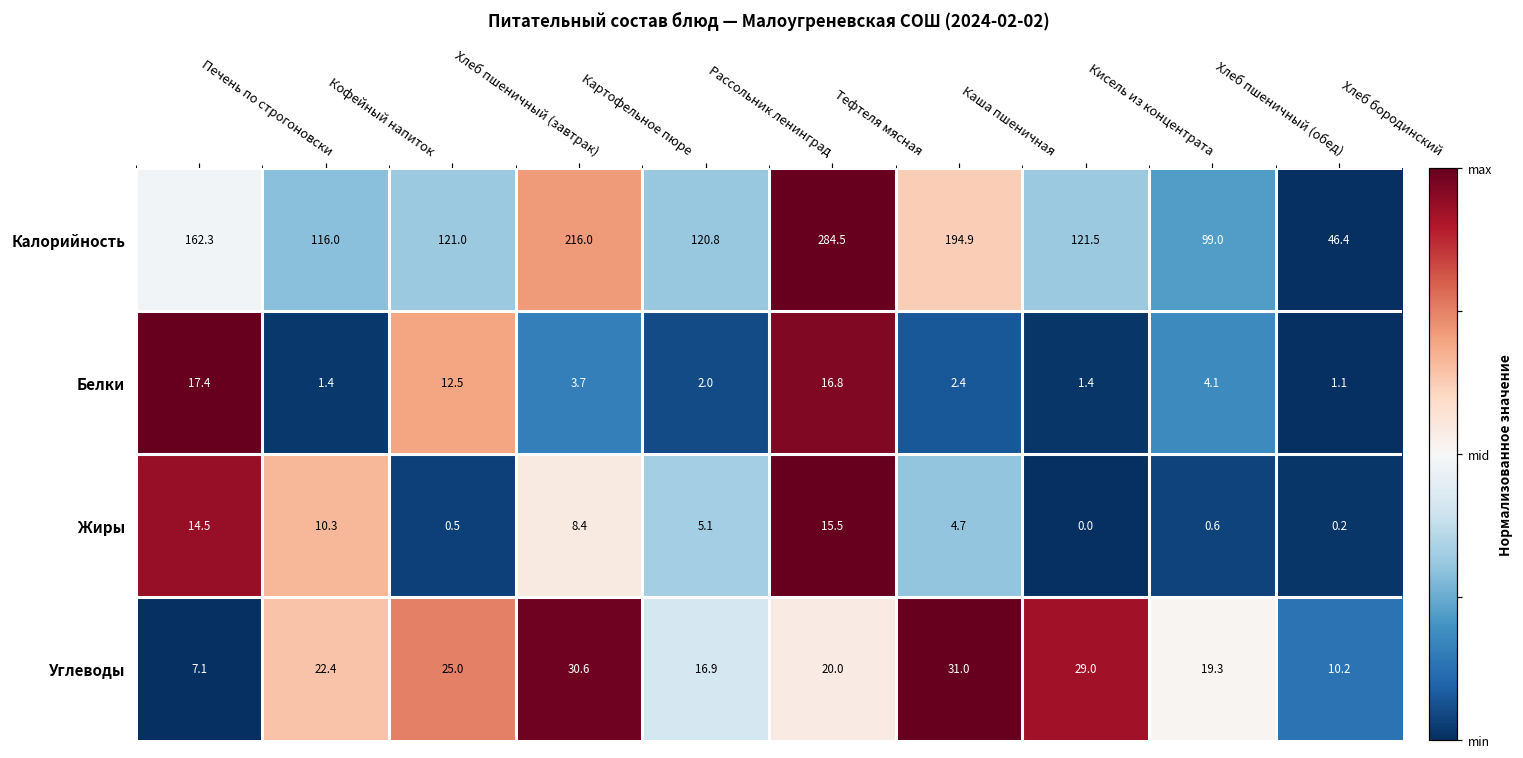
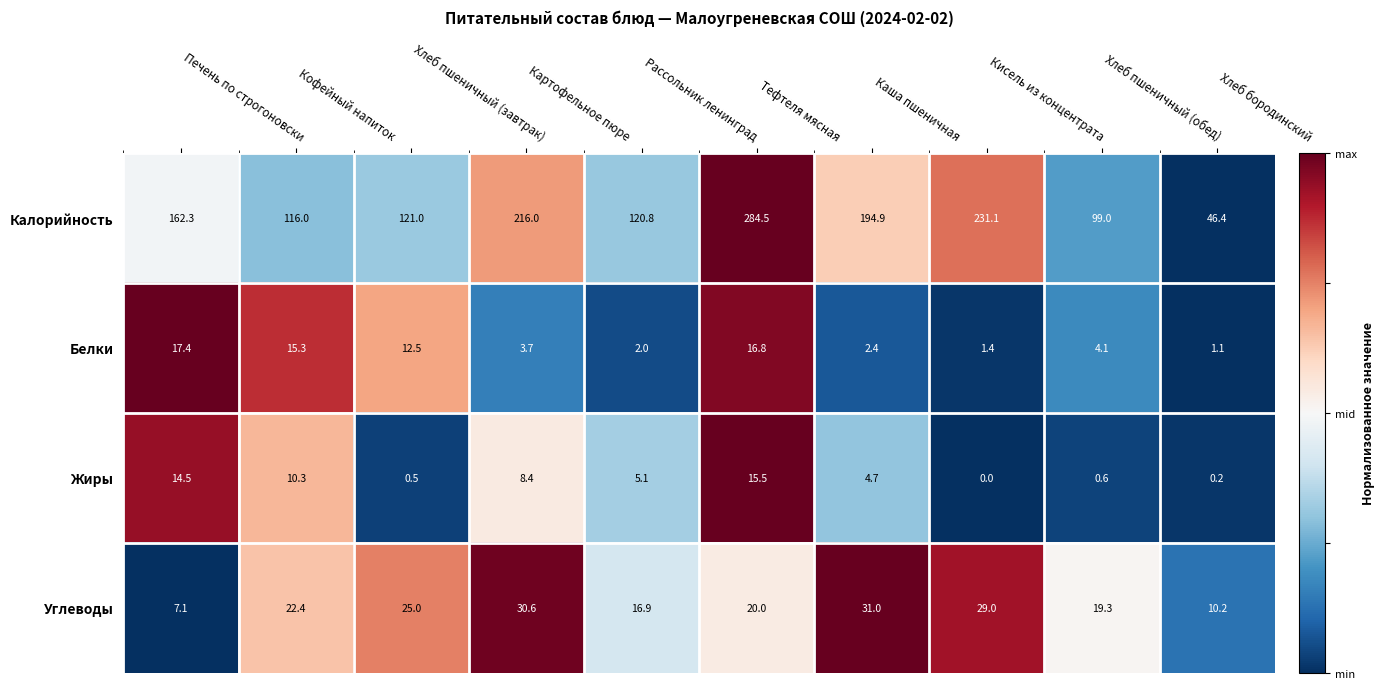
  {
    "Калорийность": {
      "Печень по строгоновски": 162.3,
      "Кофейный напиток": 116.0,
      "Хлеб пшеничный (завтрак)": 121.0,
      "Картофельное пюре": 216.0,
      "Рассольник ленинград": 120.8,
      "Тефтеля мясная": 284.5,
      "Каша пшеничная": 194.9,
-     "Кисель из концентрата": 121.5,
+     "Кисель из концентрата": 231.1,
      "Хлеб пшеничный (обед)": 99.0,
      "Хлеб бородинский": 46.4
    },
    "Белки": {
      "Печень по строгоновски": 17.4,
-     "Кофейный напиток": 1.4,
+     "Кофейный напиток": 15.3,
      "Хлеб пшеничный (завтрак)": 12.5,
      "Картофельное пюре": 3.7,
      "Рассольник ленинград": 2.0,
      "Тефтеля мясная": 16.8,
      "Каша пшеничная": 2.4,
      "Кисель из концентрата": 1.4,
      "Хлеб пшеничный (обед)": 4.1,
      "Хлеб бородинский": 1.1
    },
    "Жиры": {
      "Печень по строгоновски": 14.5,
      "Кофейный напиток": 10.3,
      "Хлеб пшеничный (завтрак)": 0.5,
      "Картофельное пюре": 8.4,
      "Рассольник ленинград": 5.1,
      "Тефтеля мясная": 15.5,
      "Каша пшеничная": 4.7,
      "Кисель из концентрата": 0.0,
      "Хлеб пшеничный (обед)": 0.6,
      "Хлеб бородинский": 0.2
    },
    "Углеводы": {
      "Печень по строгоновски": 7.1,
      "Кофейный напиток": 22.4,
      "Хлеб пшеничный (завтрак)": 25.0,
      "Картофельное пюре": 30.6,
      "Рассольник ленинград": 16.9,
      "Тефтеля мясная": 20.0,
      "Каша пшеничная": 31.0,
      "Кисель из концентрата": 29.0,
      "Хлеб пшеничный (обед)": 19.3,
      "Хлеб бородинский": 10.2
    }
  }
